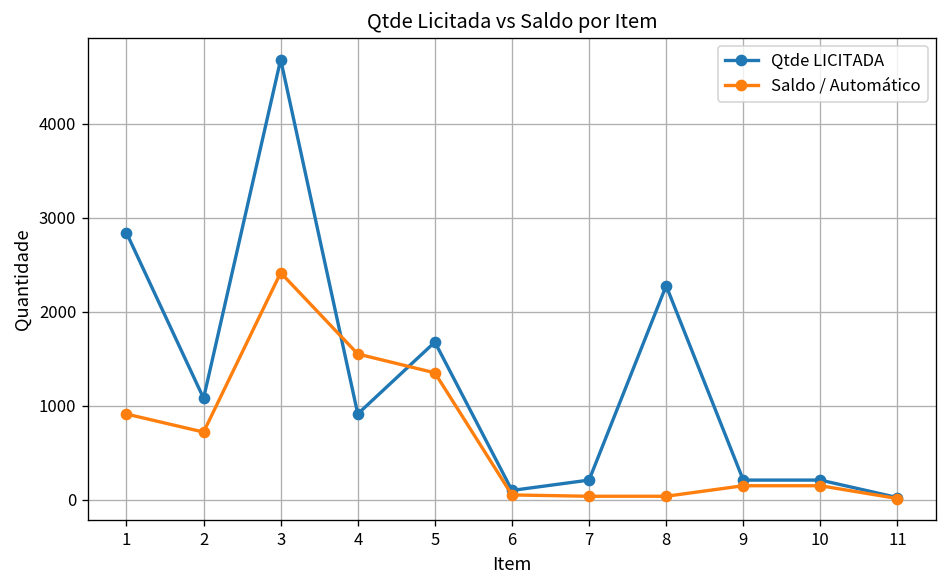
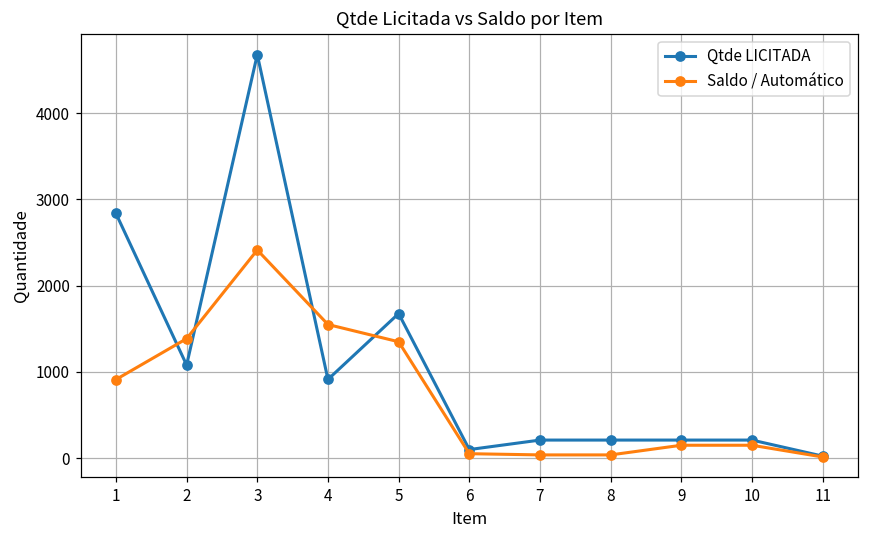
  {
    "Qtde LICITADA": {
      "1": 2800,
      "2": 1100,
      "3": 4700,
      "4": 900,
      "5": 1700,
      "6": 100,
      "7": 200,
-     "8": 2300,
+     "8": 200,
      "9": 200,
      "10": 200
    },
    "Saldo / Automático": {
      "1": 900,
-     "2": 700,
+     "2": 1400,
      "3": 2400,
      "4": 1600,
      "5": 1400,
      "6": 100,
      "7": 0,
      "8": 0,
      "9": 200,
      "10": 200
    }
  }
